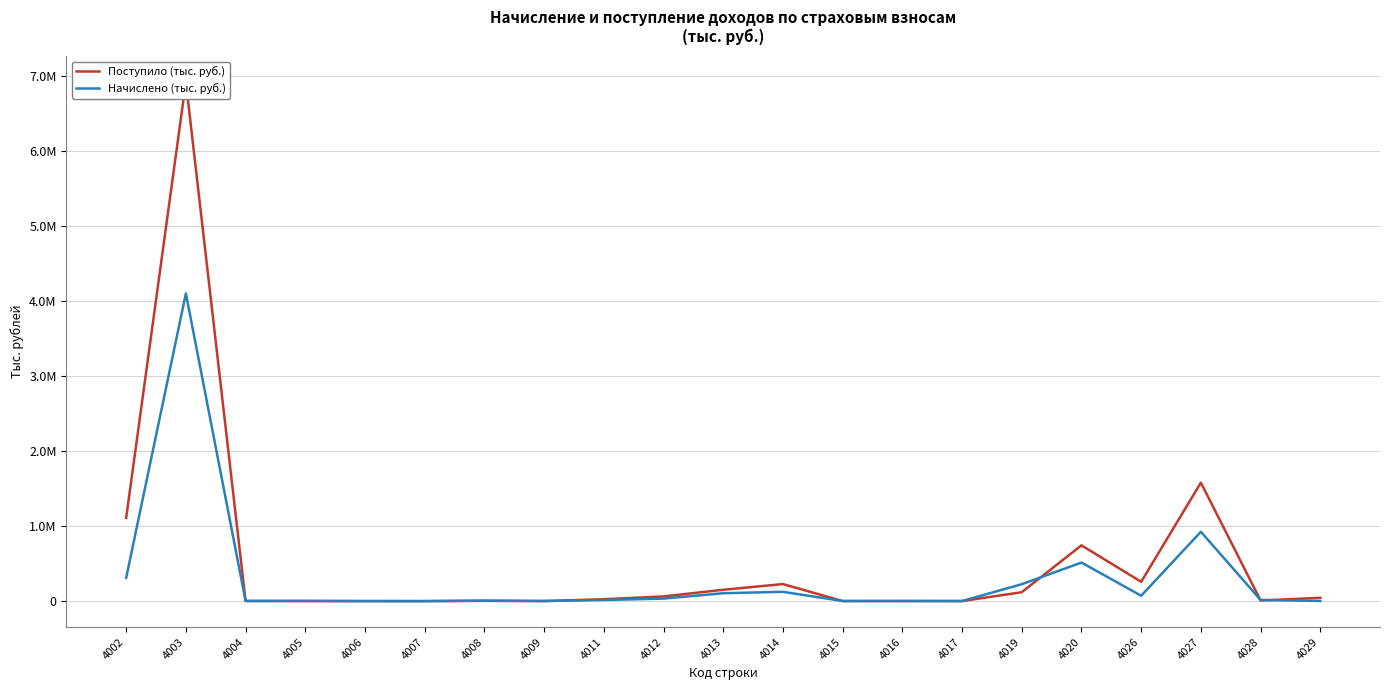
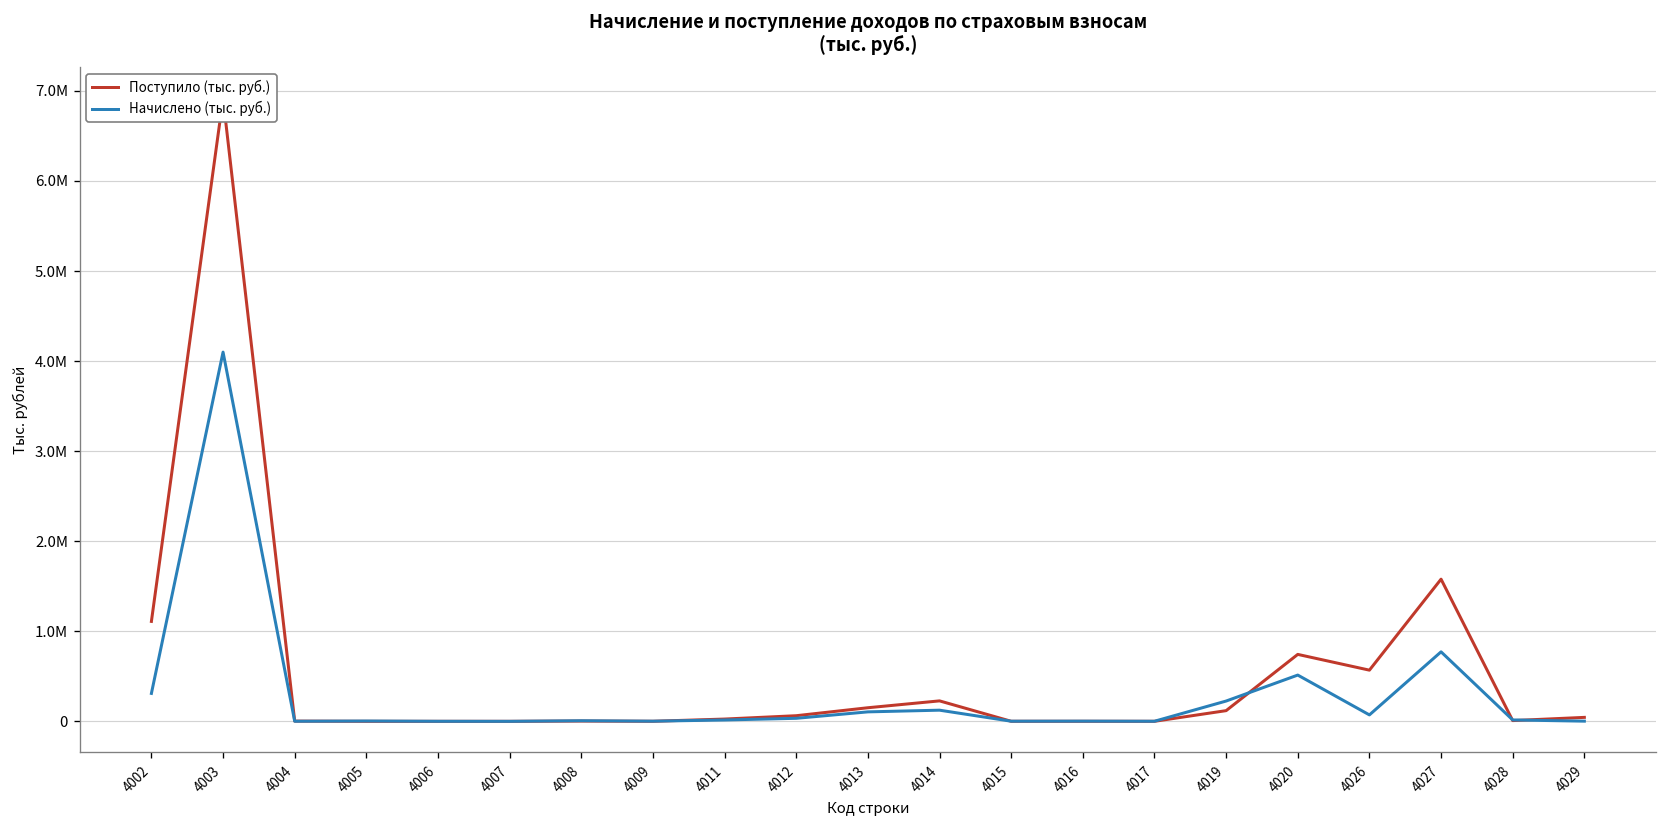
  {
    "Поступило (тыс. руб.)": {
      "4002": 1100000,
      "4013": 200000,
      "4014": 200000,
      "4019": 100000,
      "4020": 700000,
-     "4026": 300000,
+     "4026": 600000,
      "4027": 1600000,
      "4029": 0
    },
    "Начислено (тыс. руб.)": {
      "4002": 300000,
      "4003": 4100000,
      "4013": 100000,
      "4014": 100000,
      "4019": 200000,
      "4020": 500000,
      "4026": 100000,
-     "4027": 900000,
+     "4027": 800000,
      "4029": 0
    }
  }
